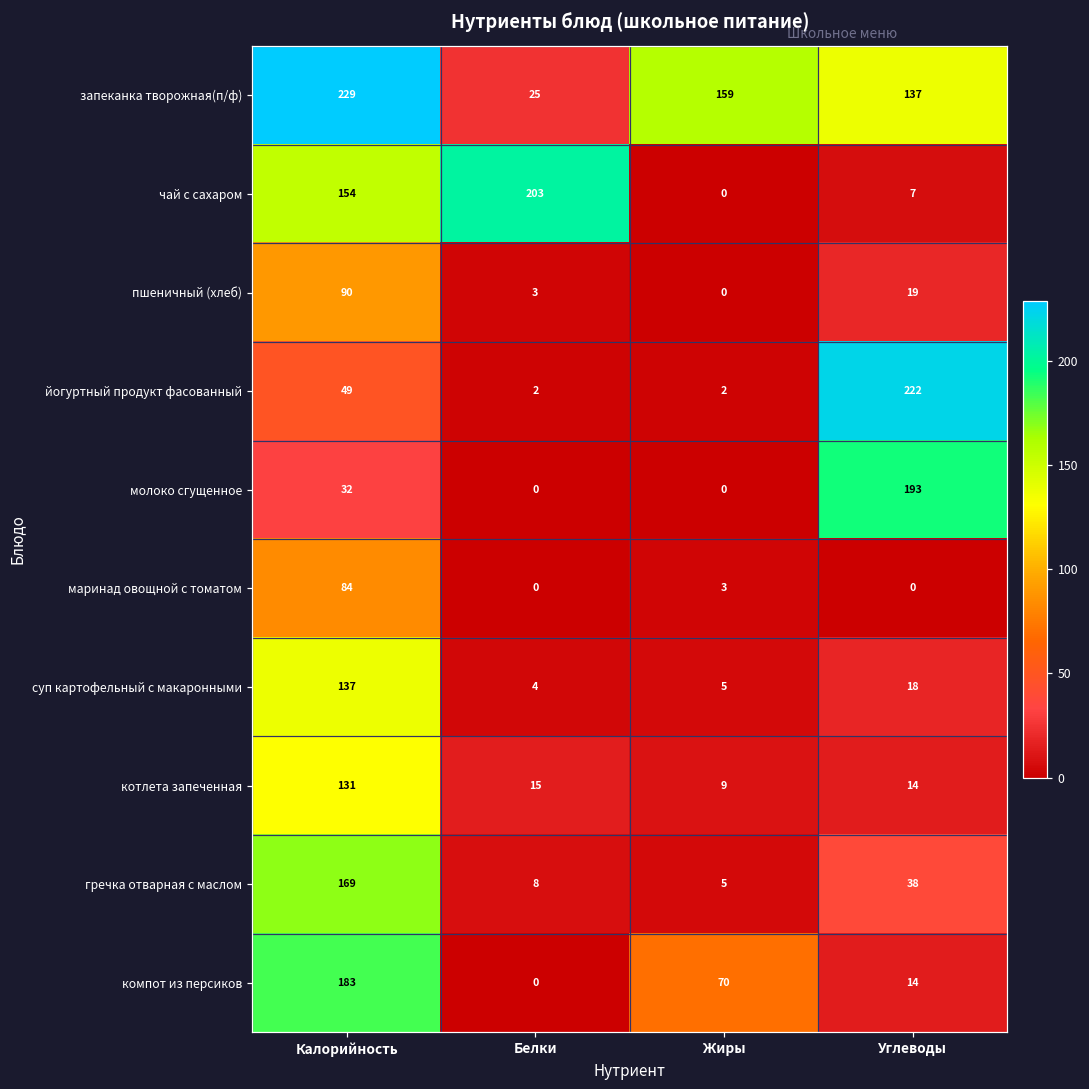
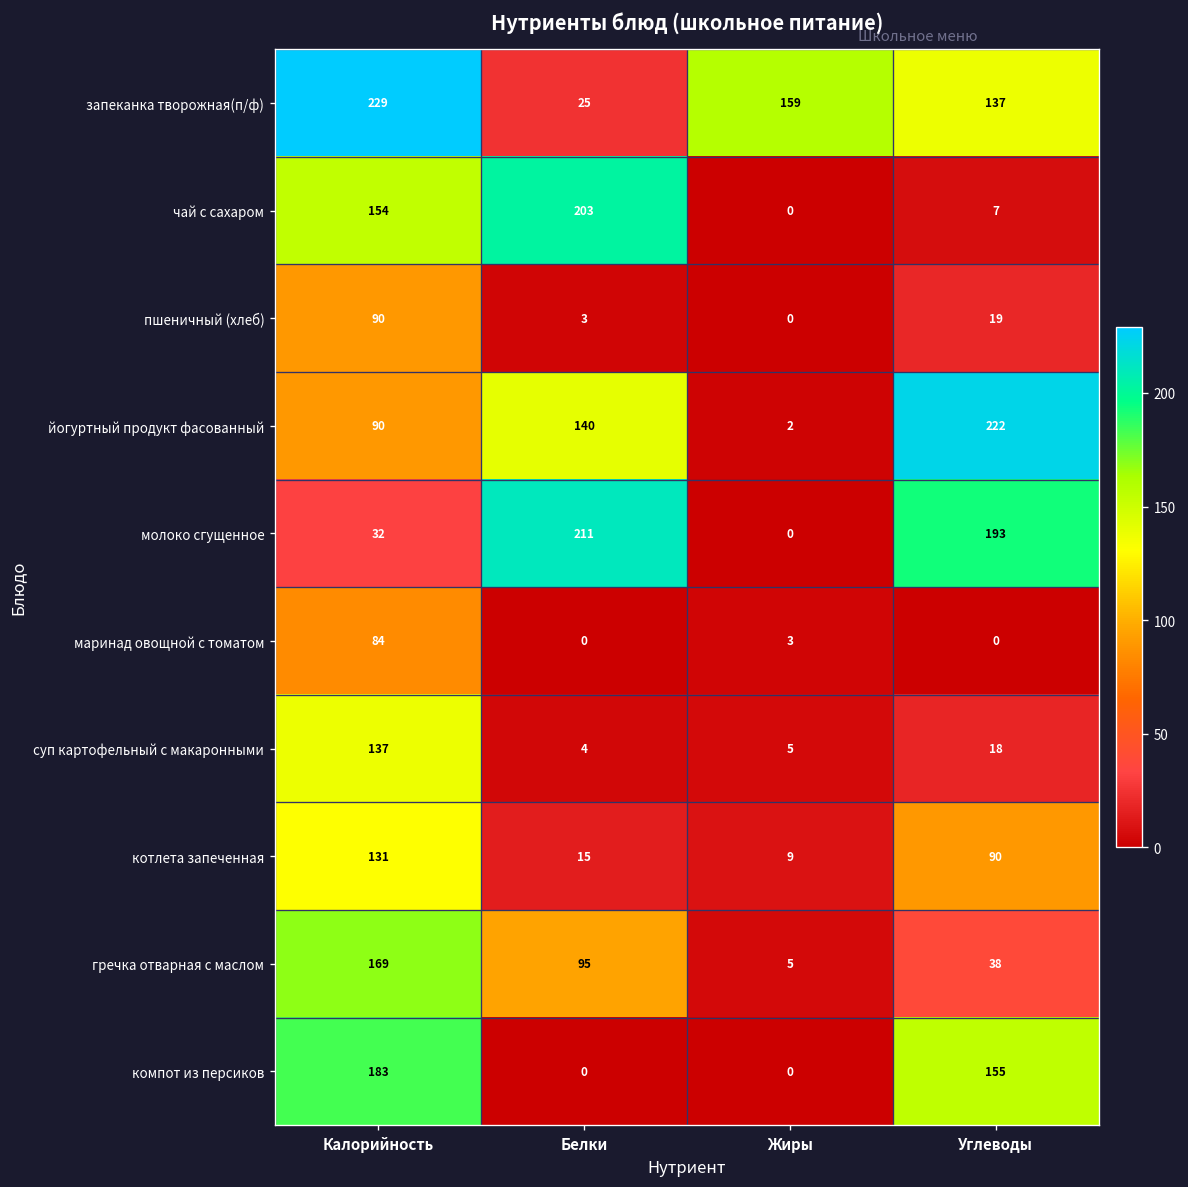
  {
    "запеканка творожная(п/ф)": {
      "Калорийность": 229,
      "Белки": 25,
      "Жиры": 159,
      "Углеводы": 137
    },
    "чай с сахаром": {
      "Калорийность": 154,
      "Белки": 203,
      "Жиры": 0,
      "Углеводы": 7
    },
    "пшеничный (хлеб)": {
      "Калорийность": 90,
      "Белки": 3,
      "Жиры": 0,
      "Углеводы": 19
    },
    "йогуртный продукт фасованный": {
-     "Калорийность": 49,
-     "Белки": 2,
+     "Калорийность": 90,
+     "Белки": 140,
      "Жиры": 2,
      "Углеводы": 222
    },
    "молоко сгущенное": {
      "Калорийность": 32,
-     "Белки": 0,
+     "Белки": 211,
      "Жиры": 0,
      "Углеводы": 193
    },
    "маринад овощной с томатом": {
      "Калорийность": 84,
      "Белки": 0,
      "Жиры": 3,
      "Углеводы": 0
    },
    "суп картофельный с макаронными": {
      "Калорийность": 137,
      "Белки": 4,
      "Жиры": 5,
      "Углеводы": 18
    },
    "котлета запеченная": {
      "Калорийность": 131,
      "Белки": 15,
      "Жиры": 9,
-     "Углеводы": 14
+     "Углеводы": 90
    },
    "гречка отварная с маслом": {
      "Калорийность": 169,
-     "Белки": 8,
+     "Белки": 95,
      "Жиры": 5,
      "Углеводы": 38
    },
    "компот из персиков": {
      "Калорийность": 183,
      "Белки": 0,
-     "Жиры": 70,
-     "Углеводы": 14
+     "Жиры": 0,
+     "Углеводы": 155
    }
  }
